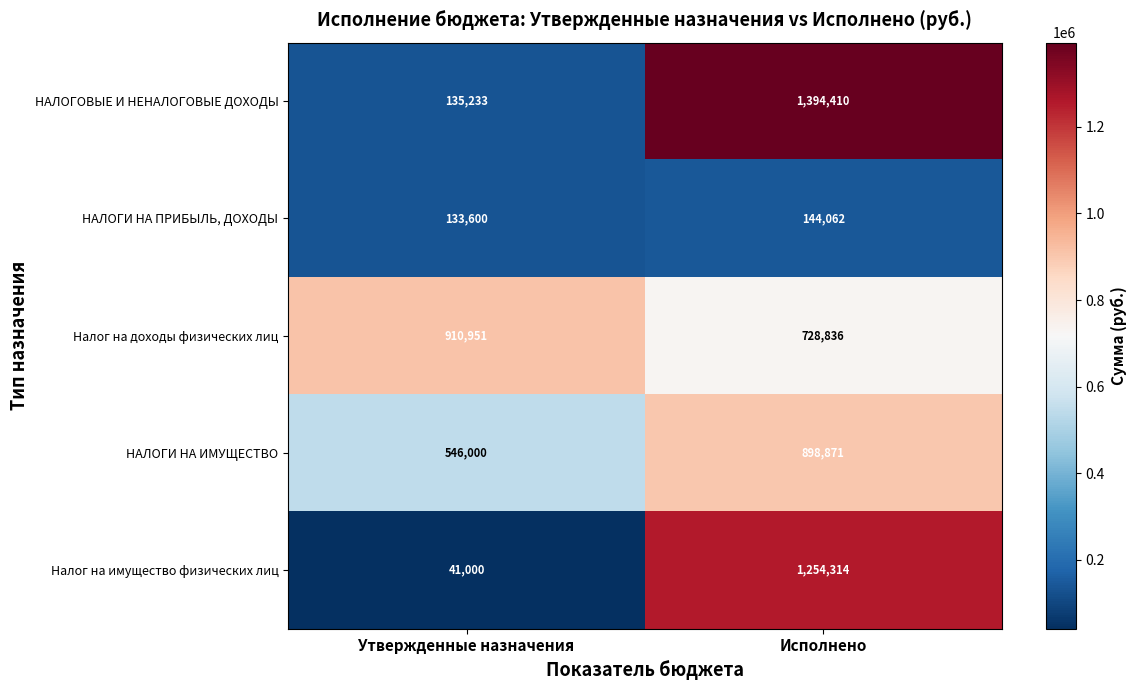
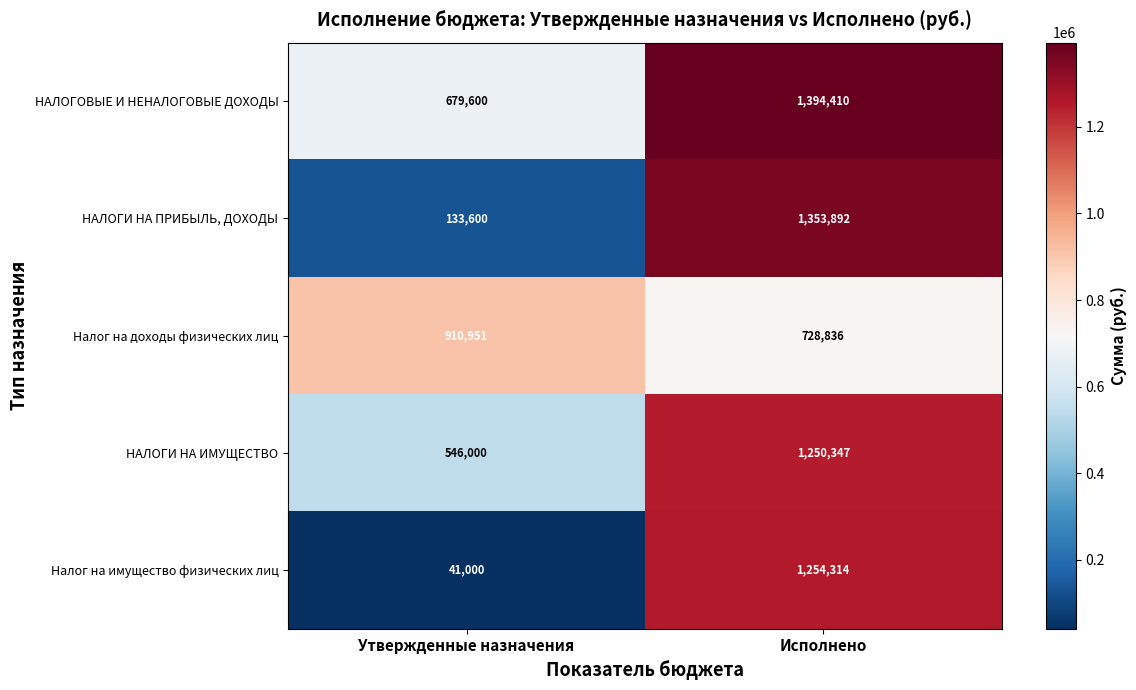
  {
    "НАЛОГОВЫЕ И НЕНАЛОГОВЫЕ ДОХОДЫ": {
-     "Утвержденные назначения": "135,233",
+     "Утвержденные назначения": "679,600",
      "Исполнено": "1,394,410"
    },
    "НАЛОГИ НА ПРИБЫЛЬ, ДОХОДЫ": {
      "Утвержденные назначения": "133,600",
-     "Исполнено": "144,062"
+     "Исполнено": "1,353,892"
    },
    "Налог на доходы физических лиц": {
      "Утвержденные назначения": "910,951",
      "Исполнено": "728,836"
    },
    "НАЛОГИ НА ИМУЩЕСТВО": {
      "Утвержденные назначения": "546,000",
-     "Исполнено": "898,871"
+     "Исполнено": "1,250,347"
    },
    "Налог на имущество физических лиц": {
      "Утвержденные назначения": "41,000",
      "Исполнено": "1,254,314"
    }
  }
